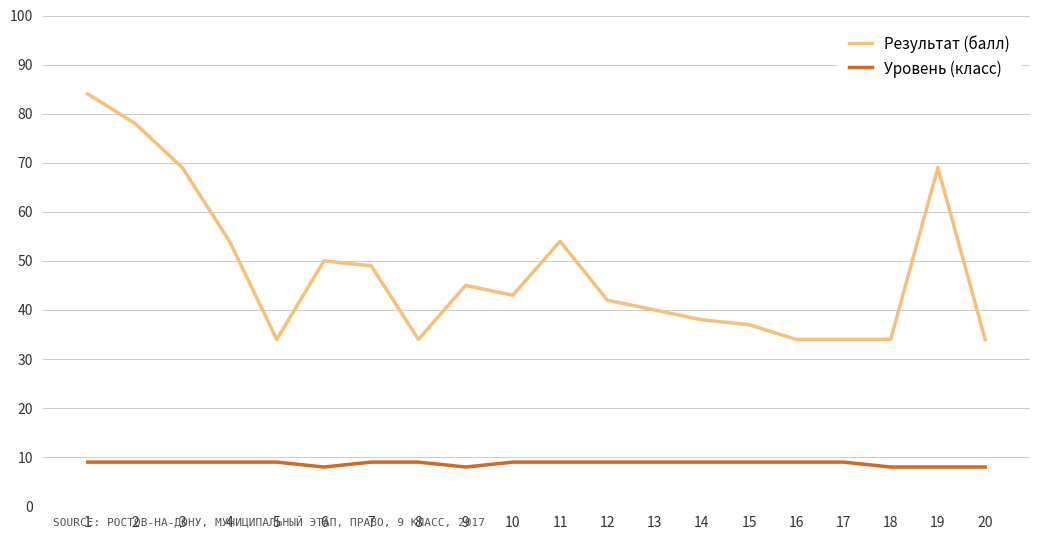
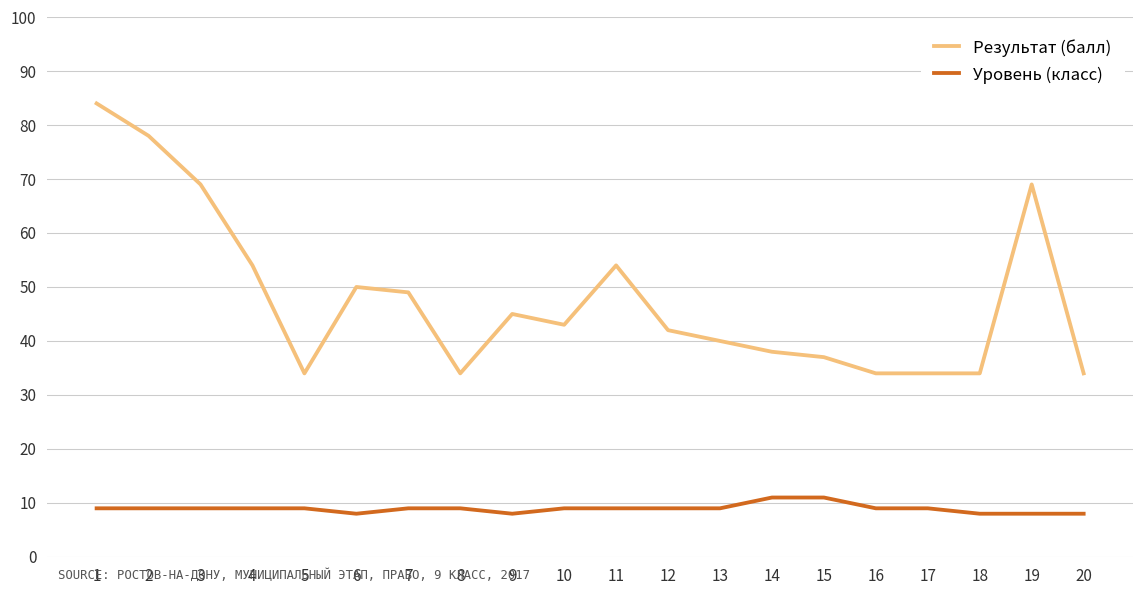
  {
    "Результат (балл)": {
      "1": 84,
      "2": 78,
      "3": 69,
      "4": 54,
      "5": 34,
      "6": 50,
      "7": 49,
      "8": 34,
      "9": 45,
      "10": 43,
      "11": 54,
      "12": 42,
      "13": 40,
      "14": 38,
      "15": 37,
      "16": 34,
      "17": 34,
      "18": 34,
      "19": 69,
      "20": 34
    },
    "Уровень (класс)": {
      "1": 9,
      "2": 9,
      "3": 9,
      "4": 9,
      "5": 9,
      "6": 8,
      "7": 9,
      "8": 9,
      "9": 8,
      "10": 9,
      "11": 9,
      "12": 9,
      "13": 9,
-     "14": 9,
-     "15": 9,
+     "14": 11,
+     "15": 11,
      "16": 9,
      "17": 9,
      "18": 8,
      "19": 8,
      "20": 8
    }
  }
